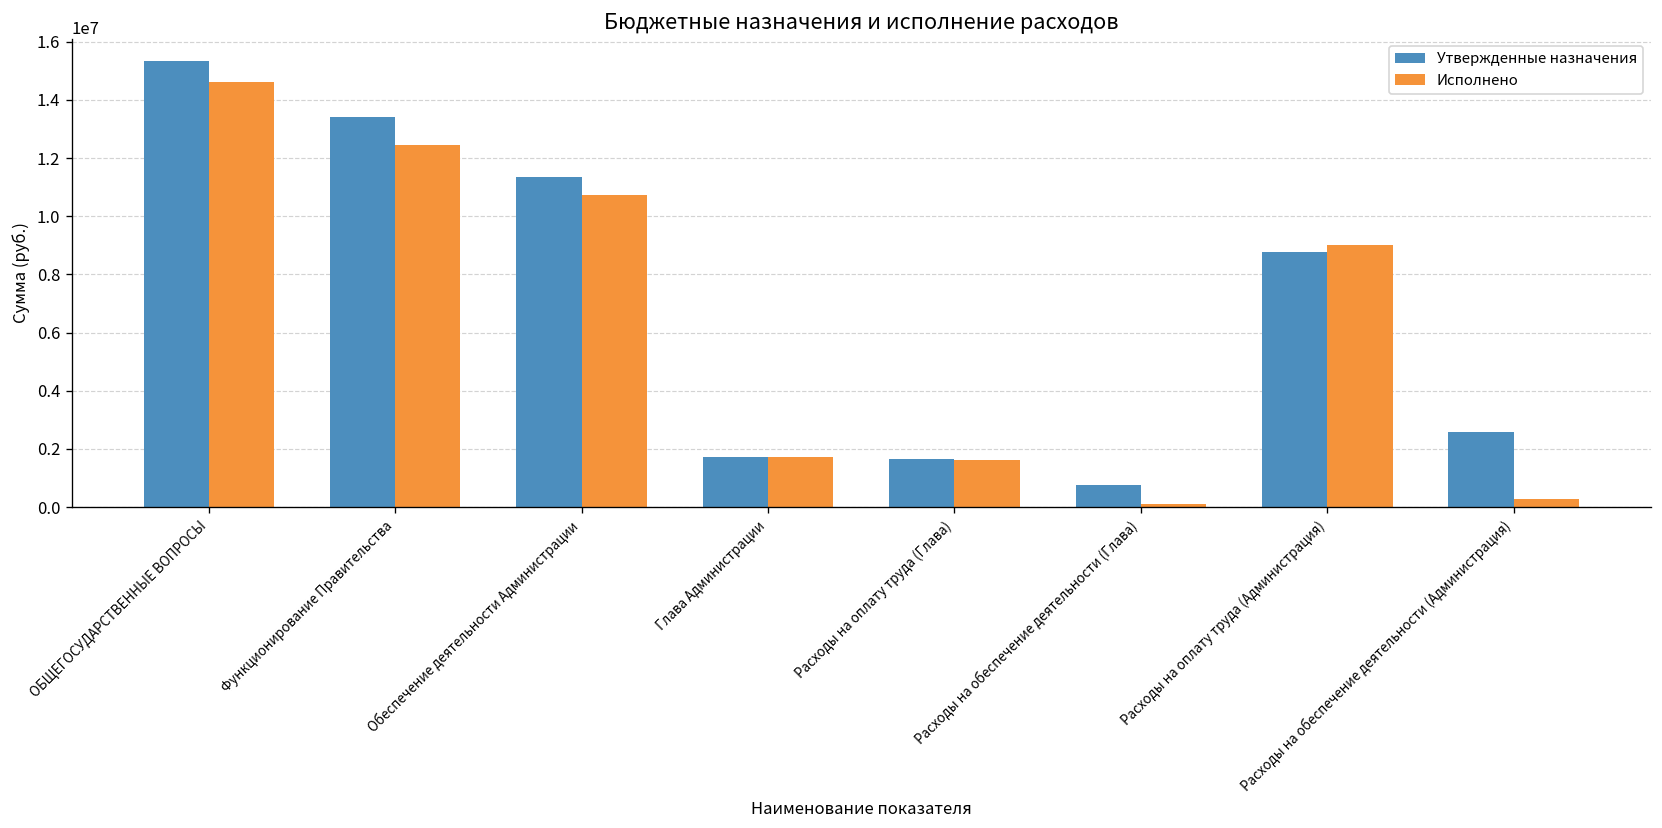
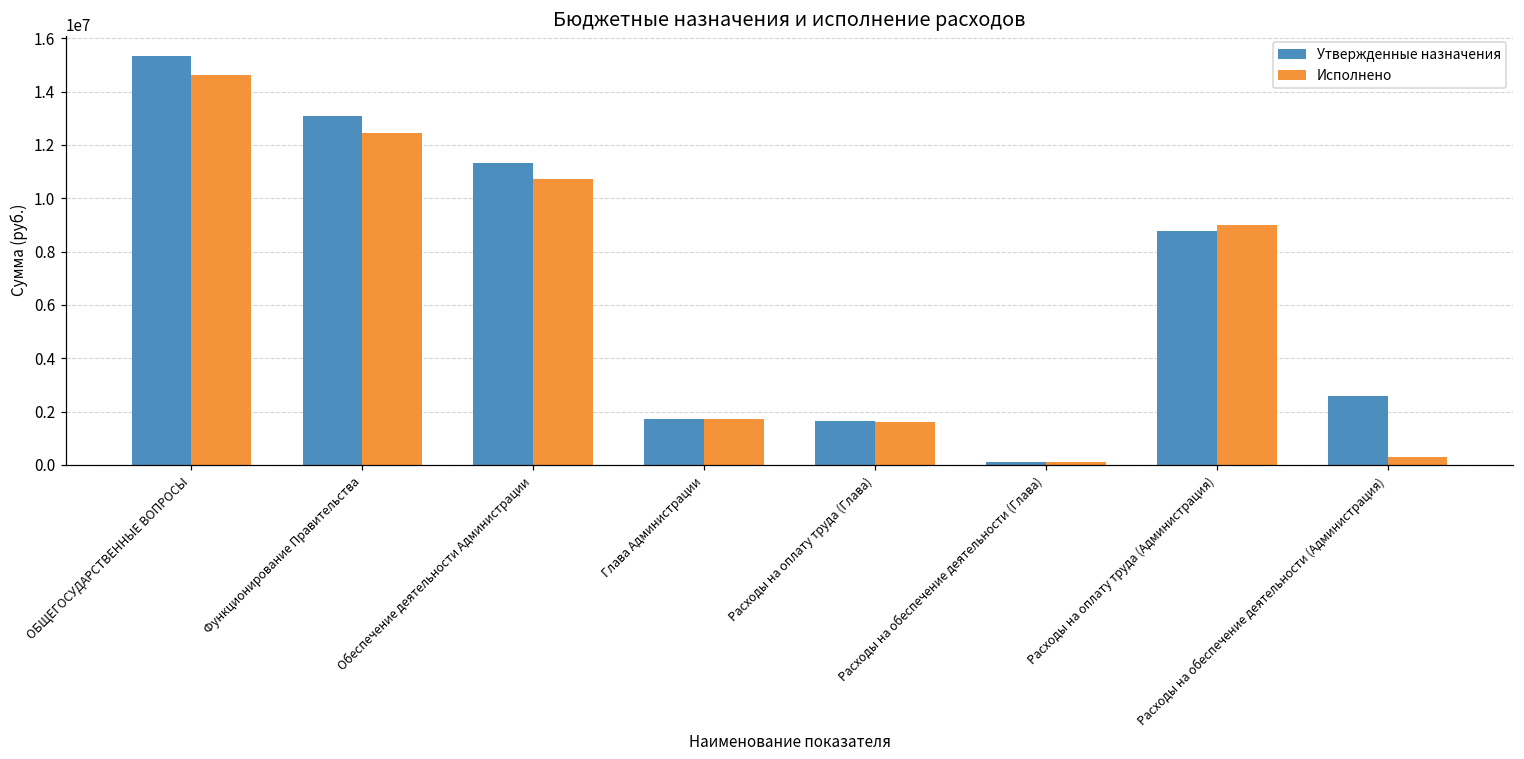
  {
    "Утвержденные назначения": {
      "ОБЩЕГОСУДАРСТВЕННЫЕ ВОПРОСЫ": 15300000,
-     "Функционирование Правительства": 13400000,
+     "Функционирование Правительства": 13100000,
      "Обеспечение деятельности Администрации": 11300000,
      "Глава Администрации": 1700000,
      "Расходы на оплату труда (Глава)": 1600000,
-     "Расходы на обеспечение деятельности (Глава)": 800000,
+     "Расходы на обеспечение деятельности (Глава)": 100000,
      "Расходы на оплату труда (Администрация)": 8800000,
      "Расходы на обеспечение деятельности (Администрация)": 2600000
    },
    "Исполнено": {
      "ОБЩЕГОСУДАРСТВЕННЫЕ ВОПРОСЫ": 14600000,
      "Функционирование Правительства": 12400000,
      "Обеспечение деятельности Администрации": 10700000,
      "Глава Администрации": 1700000,
      "Расходы на оплату труда (Глава)": 1600000,
      "Расходы на оплату труда (Администрация)": 9000000,
      "Расходы на обеспечение деятельности (Администрация)": 300000
    }
  }
